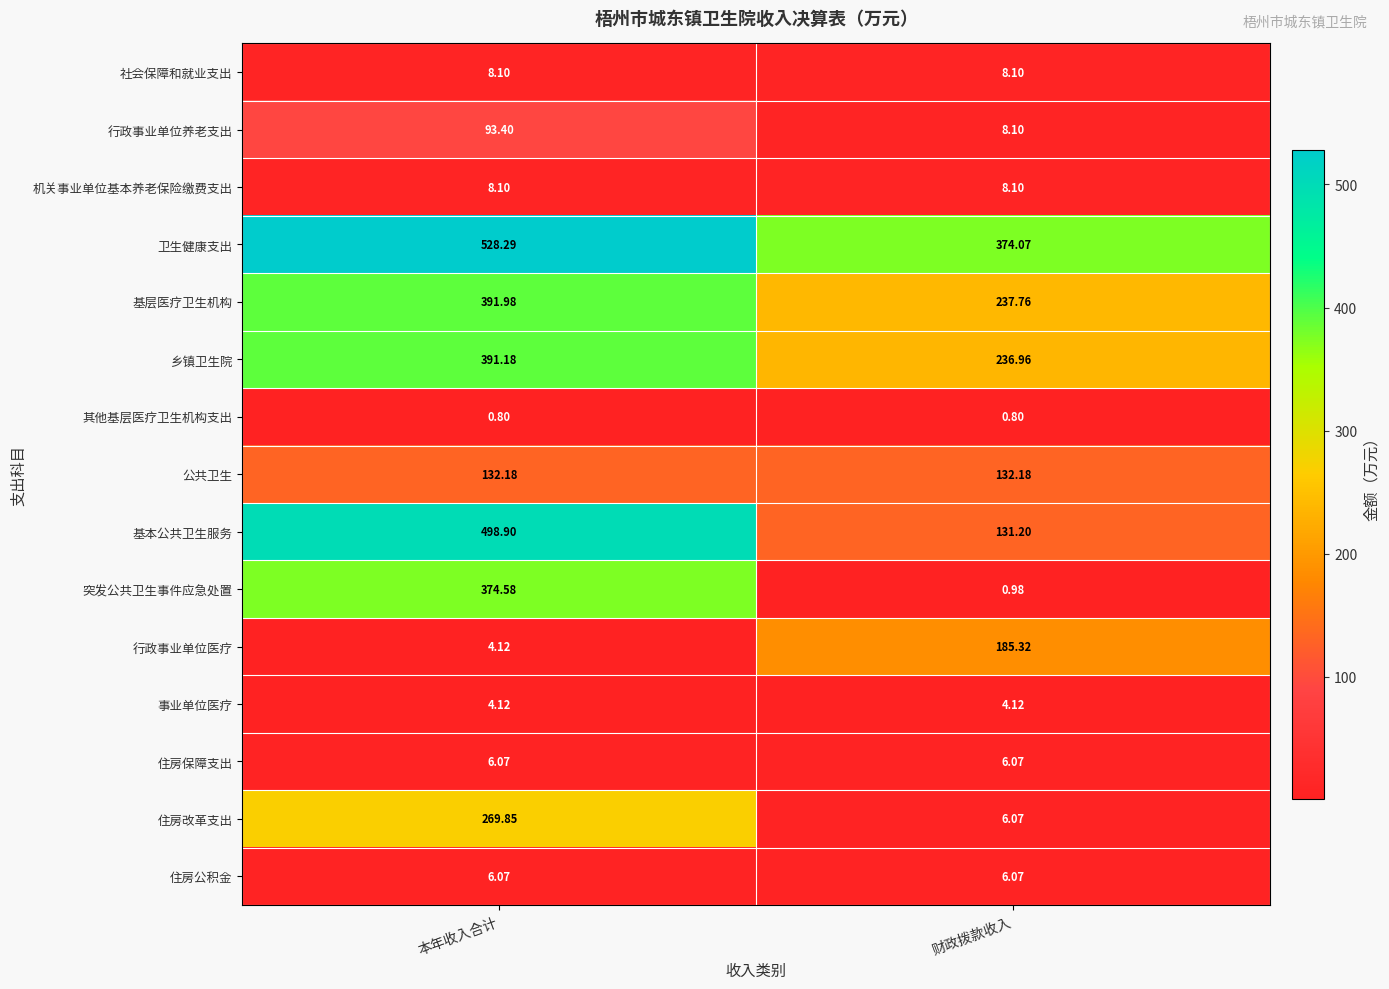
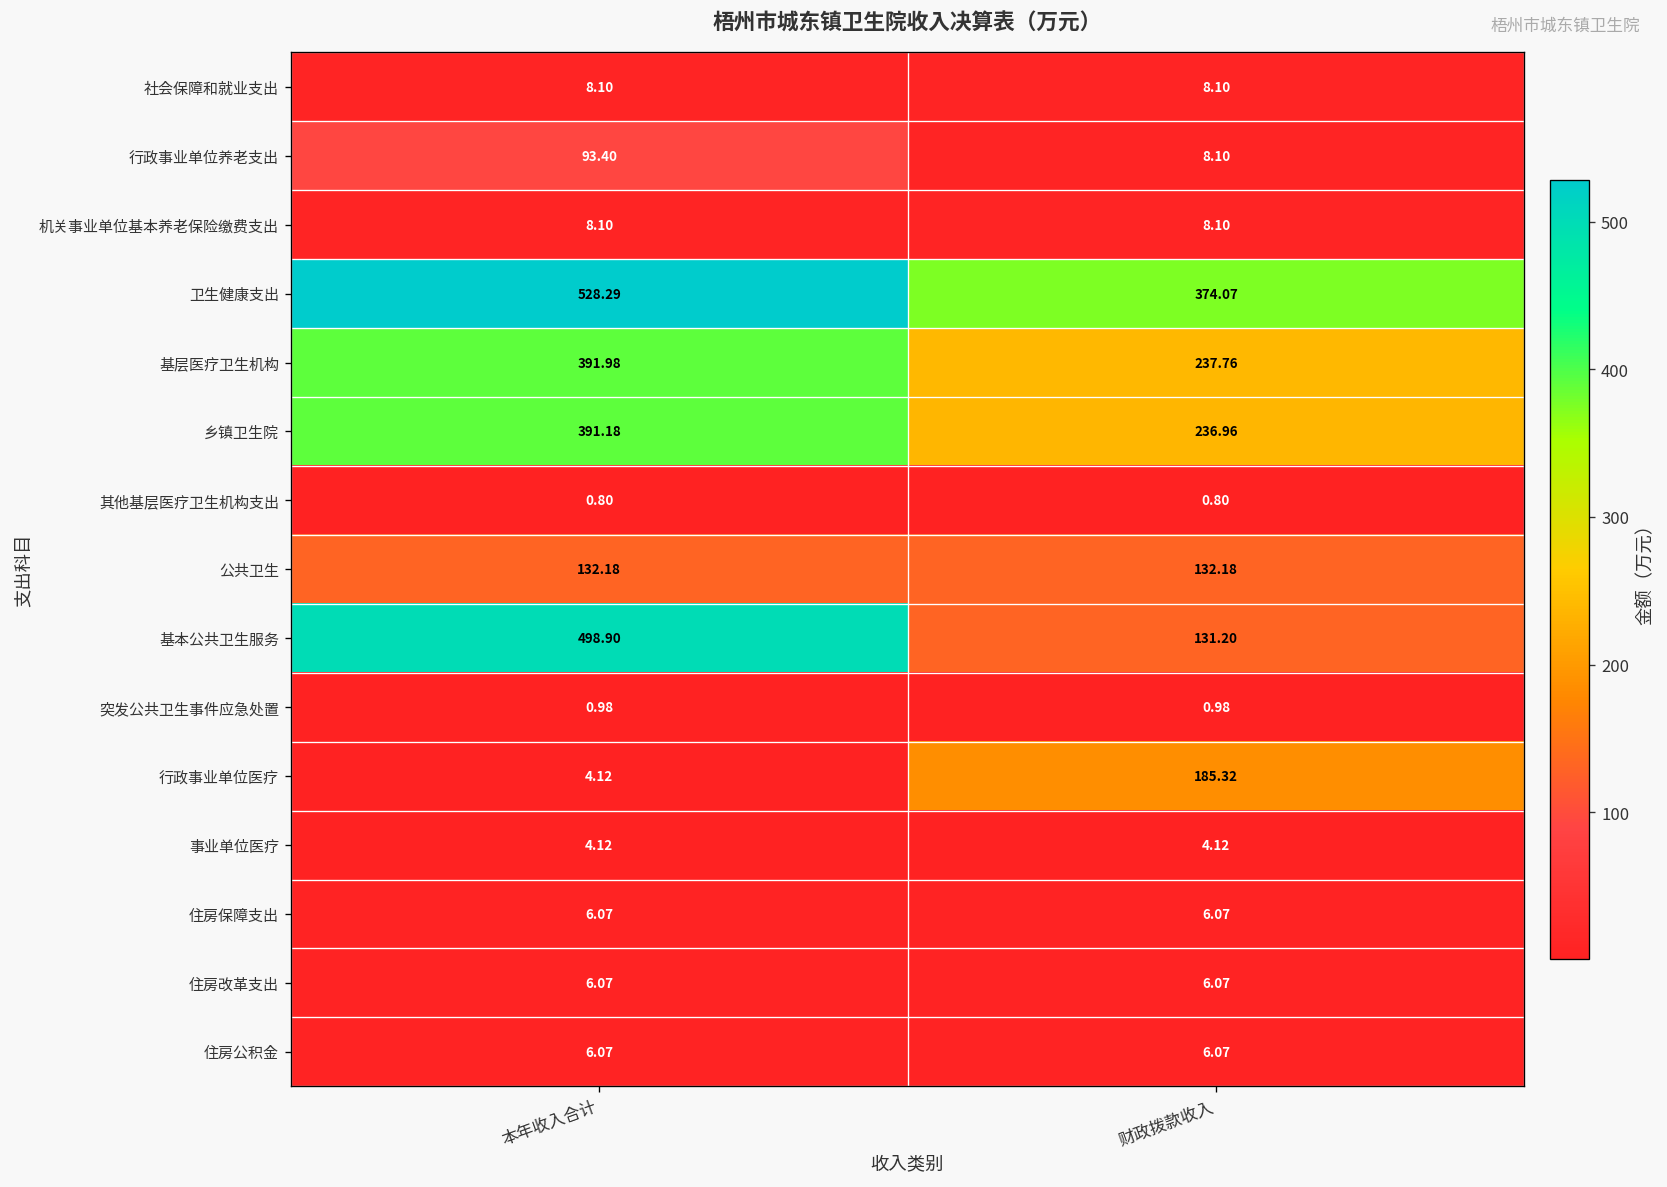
  {
    "社会保障和就业支出": {
      "本年收入合计": 8.10,
      "财政拨款收入": 8.10
    },
    "行政事业单位养老支出": {
      "本年收入合计": 93.40,
      "财政拨款收入": 8.10
    },
    "机关事业单位基本养老保险缴费支出": {
      "本年收入合计": 8.10,
      "财政拨款收入": 8.10
    },
    "卫生健康支出": {
      "本年收入合计": 528.29,
      "财政拨款收入": 374.07
    },
    "基层医疗卫生机构": {
      "本年收入合计": 391.98,
      "财政拨款收入": 237.76
    },
    "乡镇卫生院": {
      "本年收入合计": 391.18,
      "财政拨款收入": 236.96
    },
    "其他基层医疗卫生机构支出": {
      "本年收入合计": 0.80,
      "财政拨款收入": 0.80
    },
    "公共卫生": {
      "本年收入合计": 132.18,
      "财政拨款收入": 132.18
    },
    "基本公共卫生服务": {
      "本年收入合计": 498.90,
      "财政拨款收入": 131.20
    },
    "突发公共卫生事件应急处置": {
-     "本年收入合计": 374.58,
+     "本年收入合计": 0.98,
      "财政拨款收入": 0.98
    },
    "行政事业单位医疗": {
      "本年收入合计": 4.12,
      "财政拨款收入": 185.32
    },
    "事业单位医疗": {
      "本年收入合计": 4.12,
      "财政拨款收入": 4.12
    },
    "住房保障支出": {
      "本年收入合计": 6.07,
      "财政拨款收入": 6.07
    },
    "住房改革支出": {
-     "本年收入合计": 269.85,
+     "本年收入合计": 6.07,
      "财政拨款收入": 6.07
    },
    "住房公积金": {
      "本年收入合计": 6.07,
      "财政拨款收入": 6.07
    }
  }
